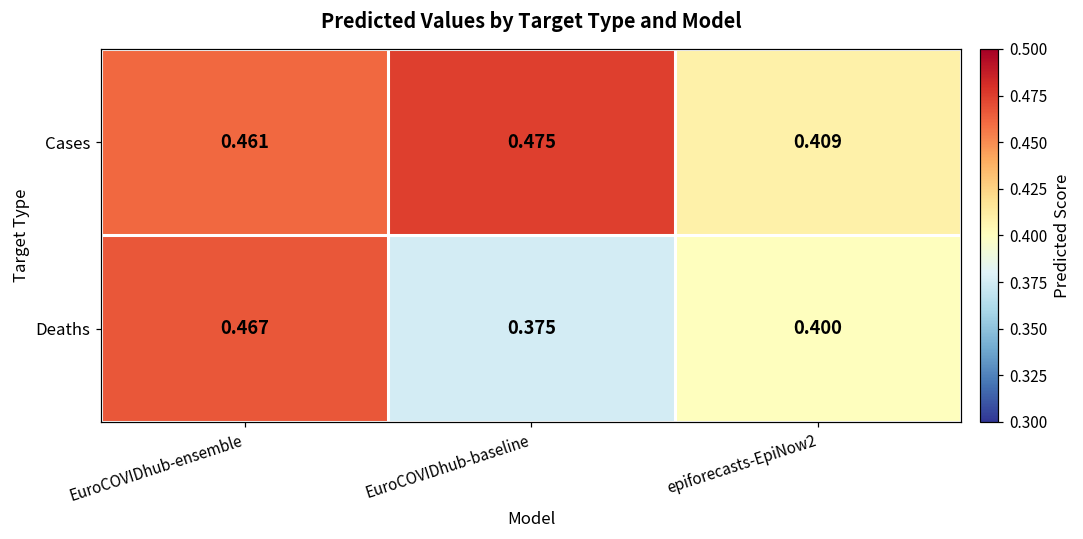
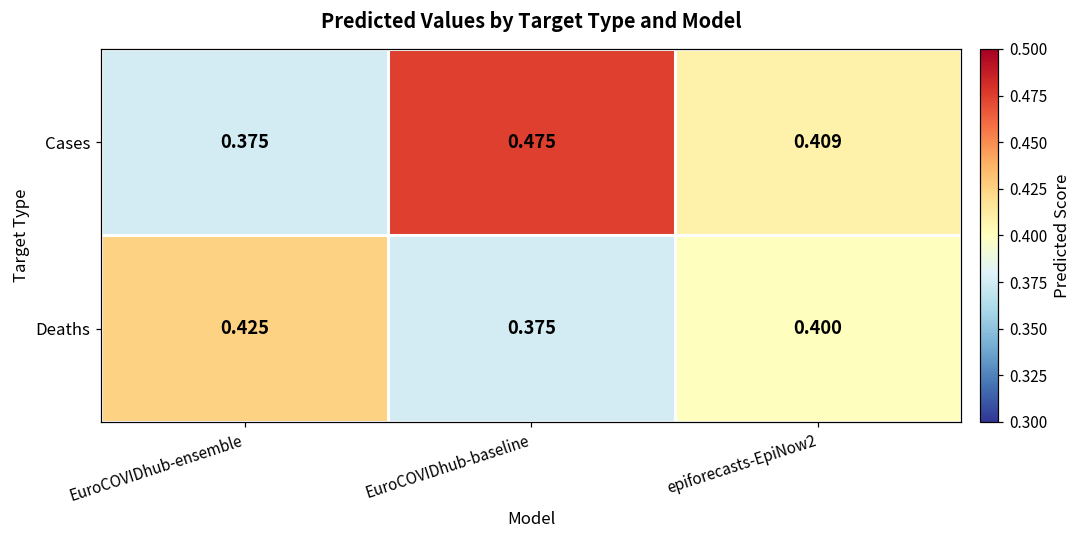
  {
    "Cases": {
-     "EuroCOVIDhub-ensemble": 0.461,
+     "EuroCOVIDhub-ensemble": 0.375,
      "EuroCOVIDhub-baseline": 0.475,
      "epiforecasts-EpiNow2": 0.409
    },
    "Deaths": {
-     "EuroCOVIDhub-ensemble": 0.467,
+     "EuroCOVIDhub-ensemble": 0.425,
      "EuroCOVIDhub-baseline": 0.375,
      "epiforecasts-EpiNow2": 0.400
    }
  }
